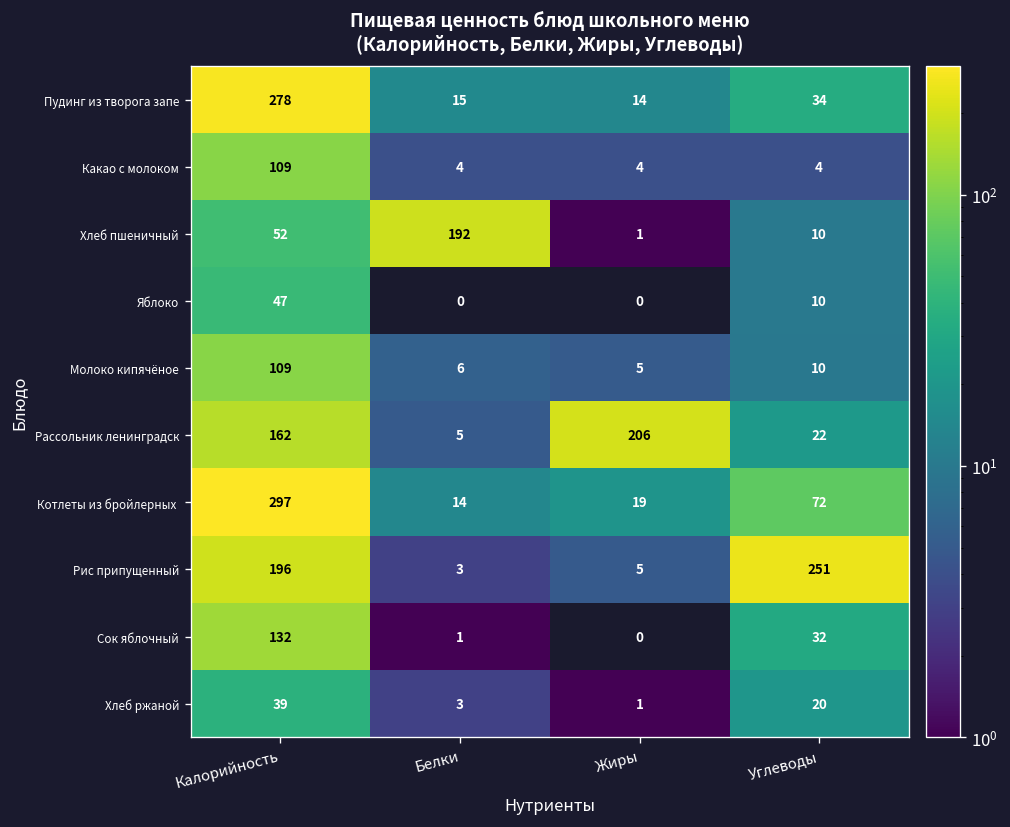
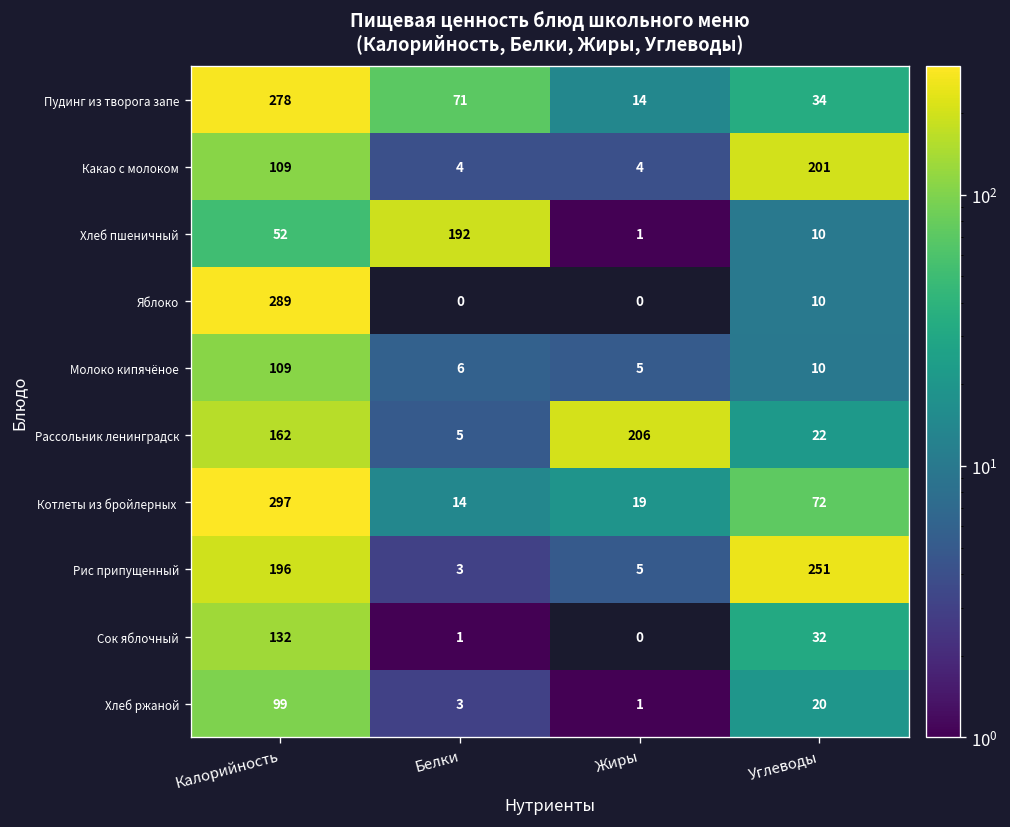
  {
    "Пудинг из творога запе": {
      "Калорийность": 278,
-     "Белки": 15,
+     "Белки": 71,
      "Жиры": 14,
      "Углеводы": 34
    },
    "Какао с молоком": {
      "Калорийность": 109,
      "Белки": 4,
      "Жиры": 4,
-     "Углеводы": 4
+     "Углеводы": 201
    },
    "Хлеб пшеничный": {
      "Калорийность": 52,
      "Белки": 192,
      "Жиры": 1,
      "Углеводы": 10
    },
    "Яблоко": {
-     "Калорийность": 47,
+     "Калорийность": 289,
      "Белки": 0,
      "Жиры": 0,
      "Углеводы": 10
    },
    "Молоко кипячёное": {
      "Калорийность": 109,
      "Белки": 6,
      "Жиры": 5,
      "Углеводы": 10
    },
    "Рассольник ленинградск": {
      "Калорийность": 162,
      "Белки": 5,
      "Жиры": 206,
      "Углеводы": 22
    },
    "Котлеты из бройлерных": {
      "Калорийность": 297,
      "Белки": 14,
      "Жиры": 19,
      "Углеводы": 72
    },
    "Рис припущенный": {
      "Калорийность": 196,
      "Белки": 3,
      "Жиры": 5,
      "Углеводы": 251
    },
    "Сок яблочный": {
      "Калорийность": 132,
      "Белки": 1,
      "Жиры": 0,
      "Углеводы": 32
    },
    "Хлеб ржаной": {
-     "Калорийность": 39,
+     "Калорийность": 99,
      "Белки": 3,
      "Жиры": 1,
      "Углеводы": 20
    }
  }
